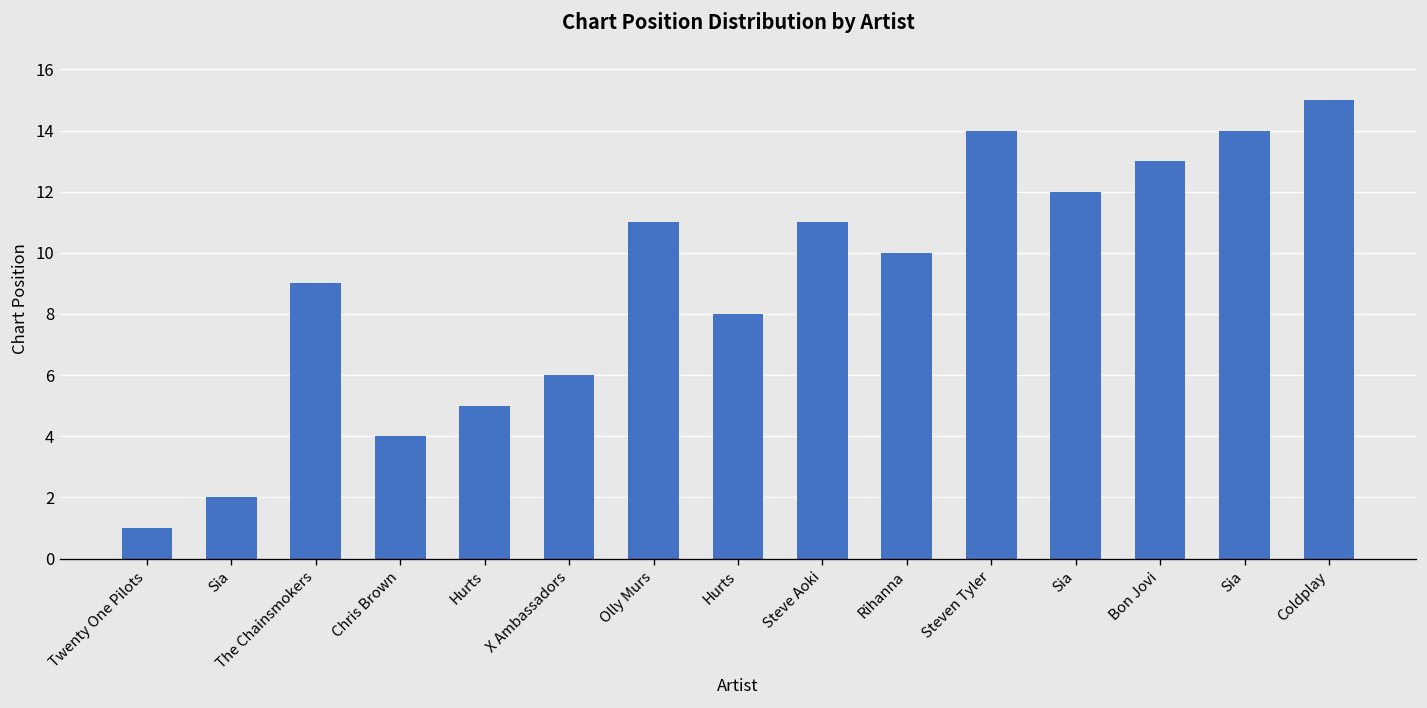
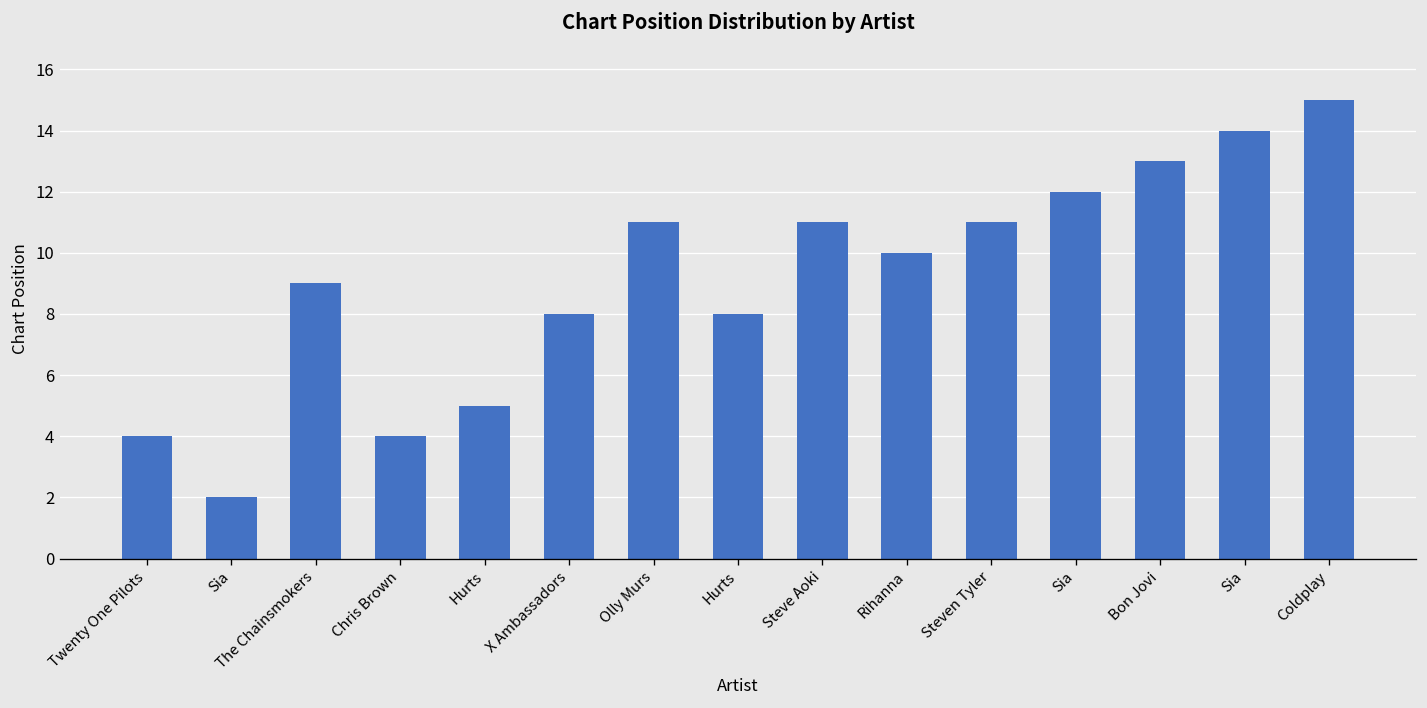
  {
-   "Twenty One Pilots": 1,
+   "Twenty One Pilots": 4,
    "The Chainsmokers": 9,
    "Chris Brown": 4,
-   "X Ambassadors": 6,
+   "X Ambassadors": 8,
    "Olly Murs": 11,
    "Steve Aoki": 11,
    "Rihanna": 10,
-   "Steven Tyler": 14,
+   "Steven Tyler": 11,
    "Bon Jovi": 13,
    "Coldplay": 15
  }
